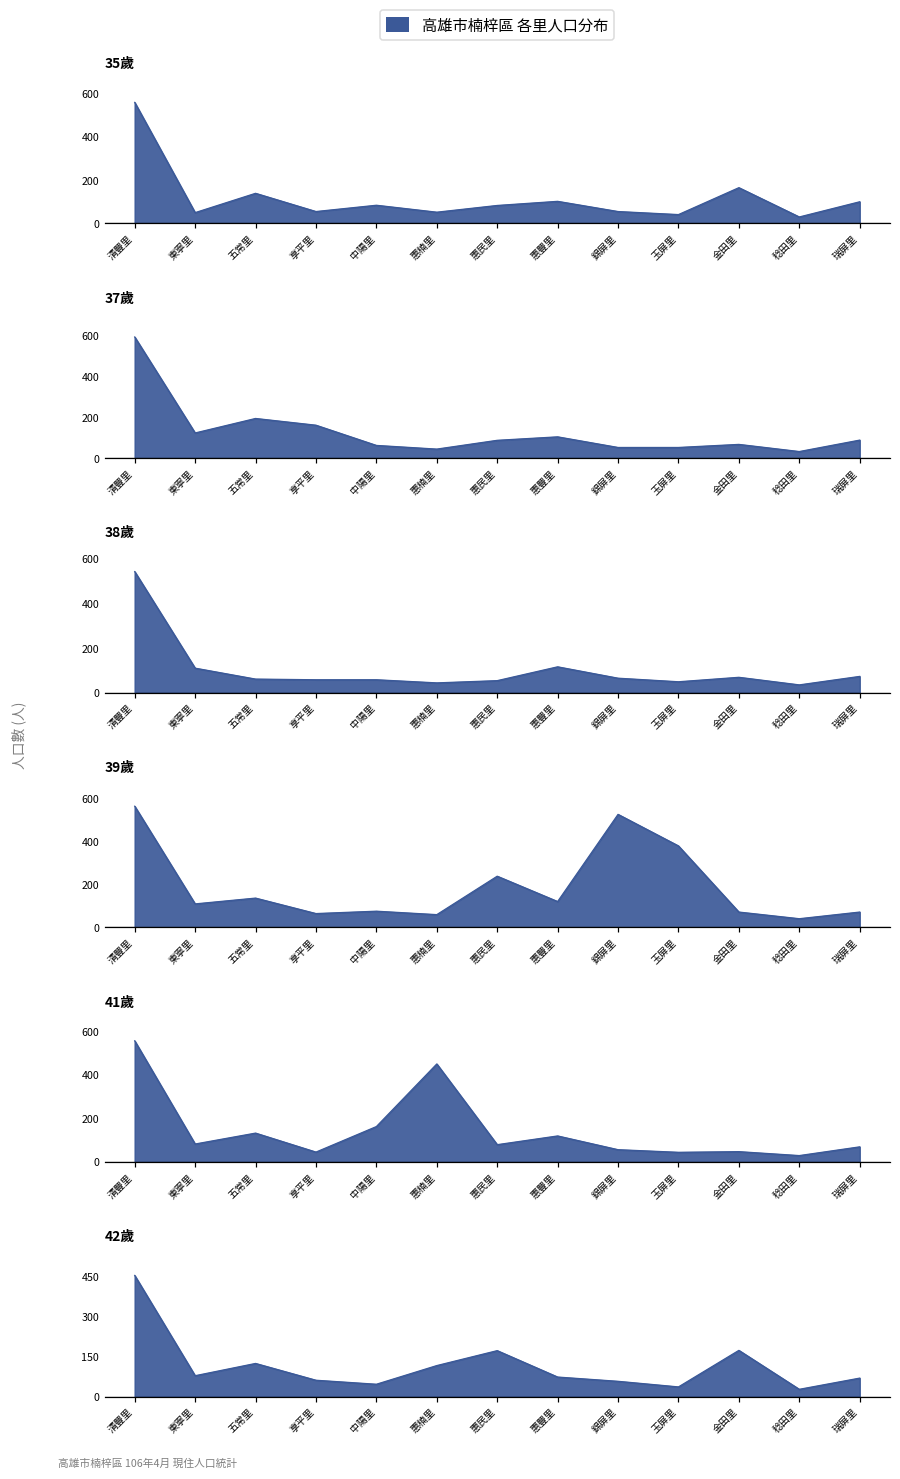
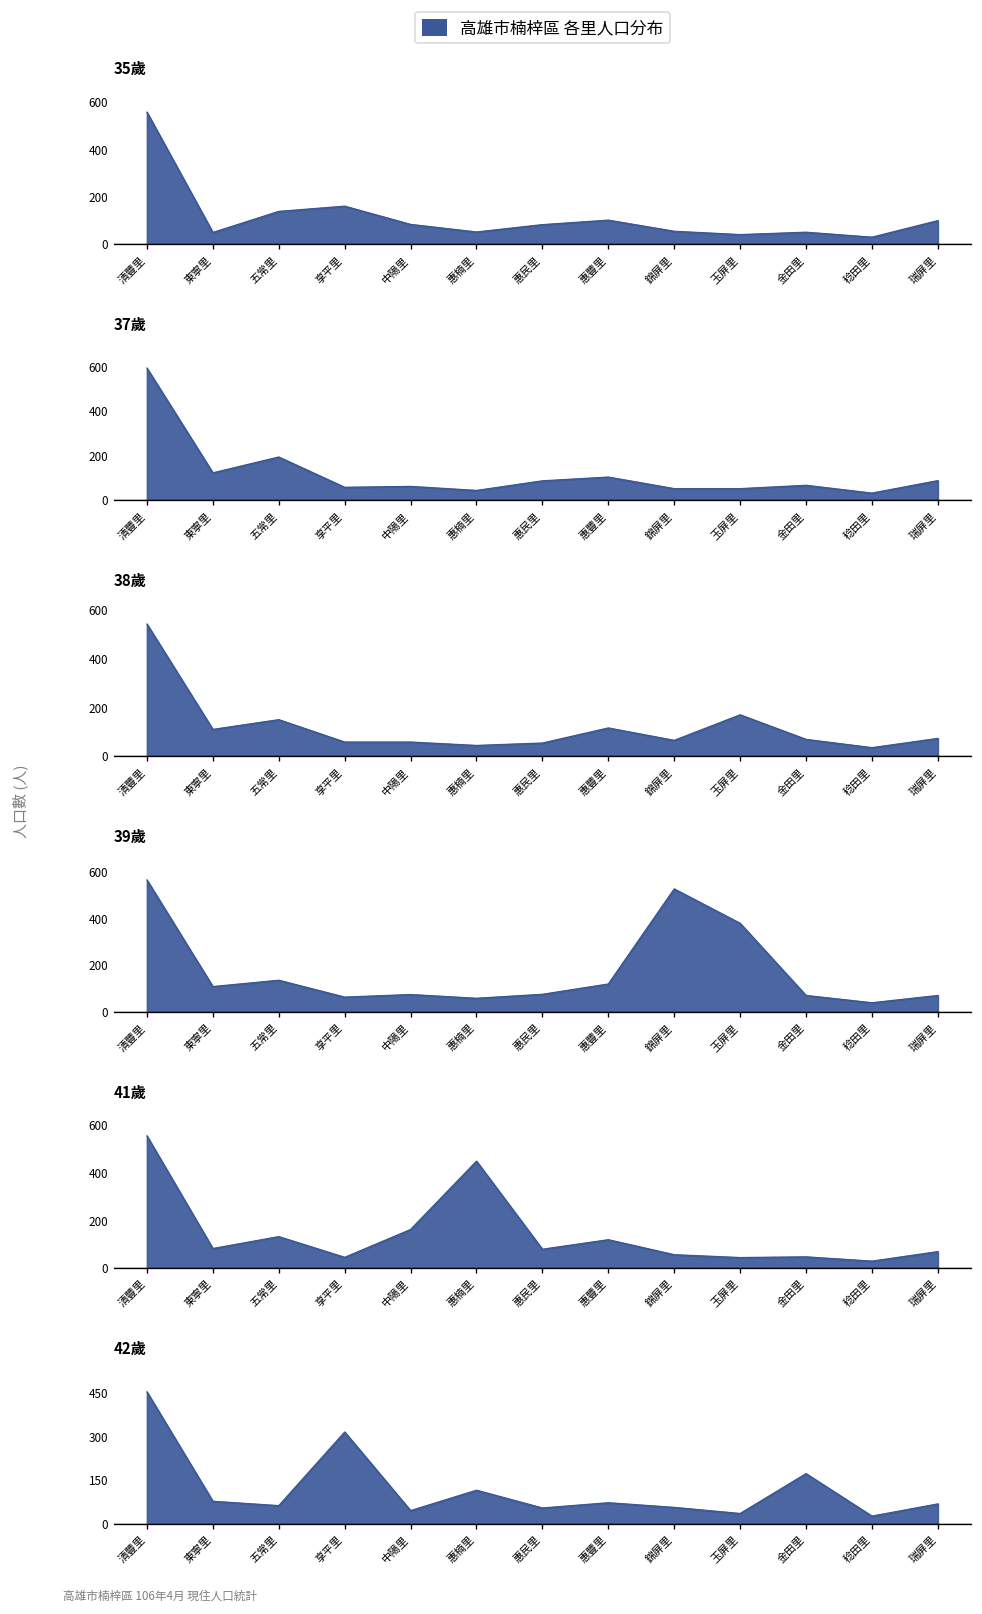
  {
    "35歲": {
      "清豐里": 560,
      "東寧里": 50,
      "五常里": 140,
-     "享平里": 60,
+     "享平里": 160,
      "中陽里": 80,
      "惠楠里": 50,
      "惠民里": 80,
      "惠豐里": 100,
      "錦屏里": 60,
      "玉屏里": 40,
-     "金田里": 170,
+     "金田里": 50,
      "稔田里": 30,
      "瑞屏里": 100
    },
    "37歲": {
      "清豐里": 590,
      "東寧里": 120,
      "五常里": 190,
-     "享平里": 160,
+     "享平里": 60,
      "中陽里": 60,
      "惠楠里": 40,
      "惠民里": 90,
      "惠豐里": 100,
      "錦屏里": 50,
      "玉屏里": 50,
      "金田里": 70,
      "稔田里": 30,
      "瑞屏里": 90
    },
    "38歲": {
      "清豐里": 540,
      "東寧里": 110,
-     "五常里": 60,
+     "五常里": 150,
      "享平里": 60,
      "中陽里": 60,
      "惠楠里": 40,
      "惠民里": 50,
      "惠豐里": 120,
      "錦屏里": 70,
-     "玉屏里": 50,
+     "玉屏里": 170,
      "金田里": 70,
      "稔田里": 40,
      "瑞屏里": 70
    },
    "39歲": {
      "清豐里": 560,
      "東寧里": 110,
      "五常里": 140,
      "享平里": 60,
      "中陽里": 80,
      "惠楠里": 60,
-     "惠民里": 240,
+     "惠民里": 80,
      "惠豐里": 120,
      "錦屏里": 530,
      "玉屏里": 380,
      "金田里": 70,
      "稔田里": 40,
      "瑞屏里": 70
    },
    "41歲": {
      "清豐里": 560,
      "東寧里": 80,
      "五常里": 130,
      "享平里": 50,
      "中陽里": 160,
      "惠楠里": 450,
      "惠民里": 80,
      "惠豐里": 120,
      "錦屏里": 60,
      "玉屏里": 40,
      "金田里": 50,
      "稔田里": 30,
      "瑞屏里": 70
    },
    "42歲": {
      "清豐里": 450,
      "東寧里": 80,
-     "五常里": 120,
-     "享平里": 60,
+     "五常里": 60,
+     "享平里": 320,
      "中陽里": 50,
      "惠楠里": 120,
-     "惠民里": 170,
+     "惠民里": 60,
      "惠豐里": 70,
      "錦屏里": 60,
      "玉屏里": 40,
      "金田里": 170,
      "稔田里": 30,
      "瑞屏里": 70
    }
  }
